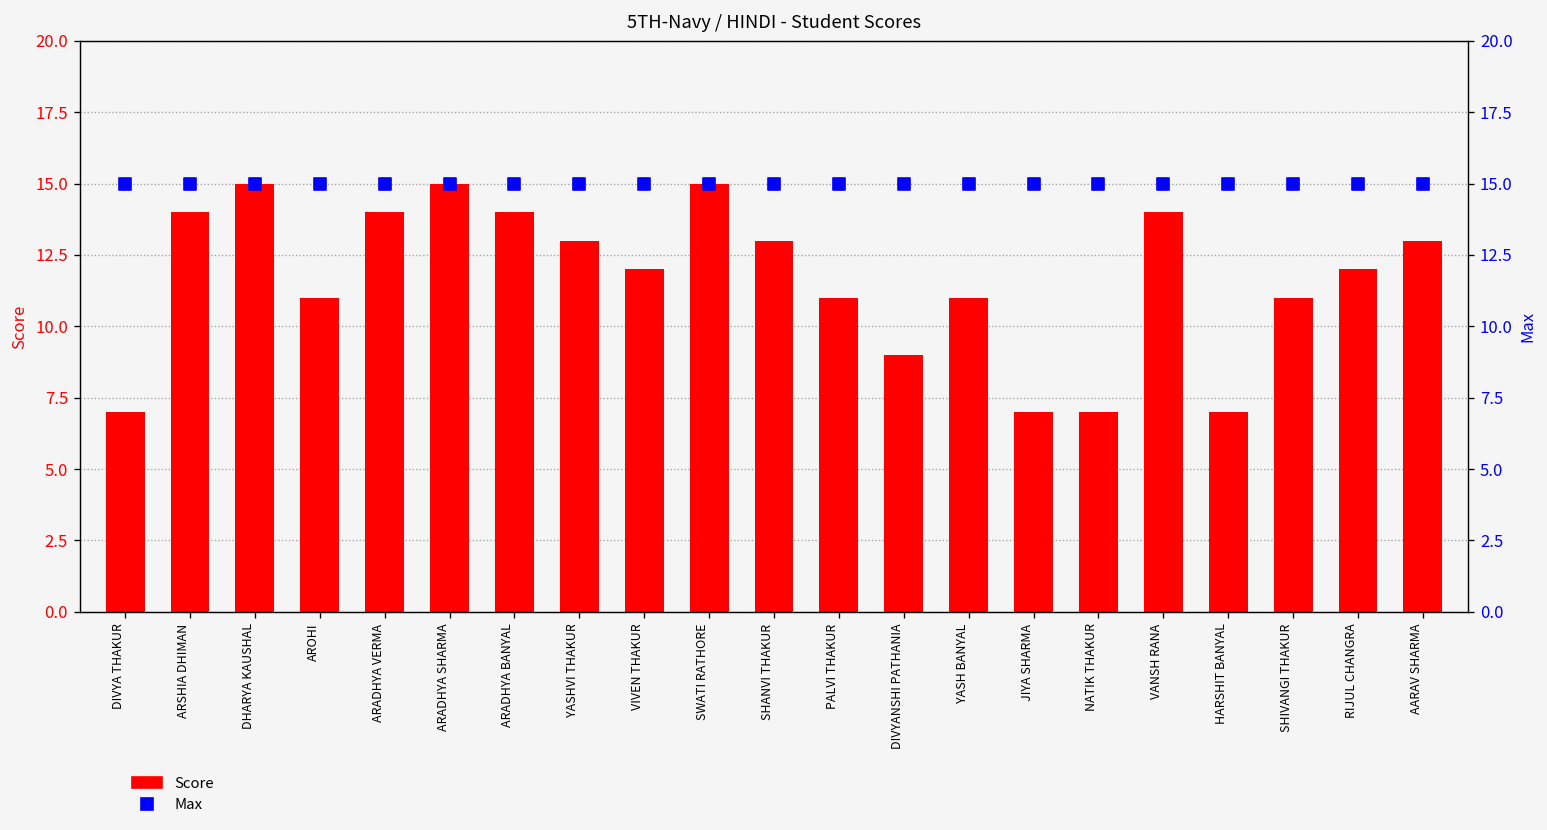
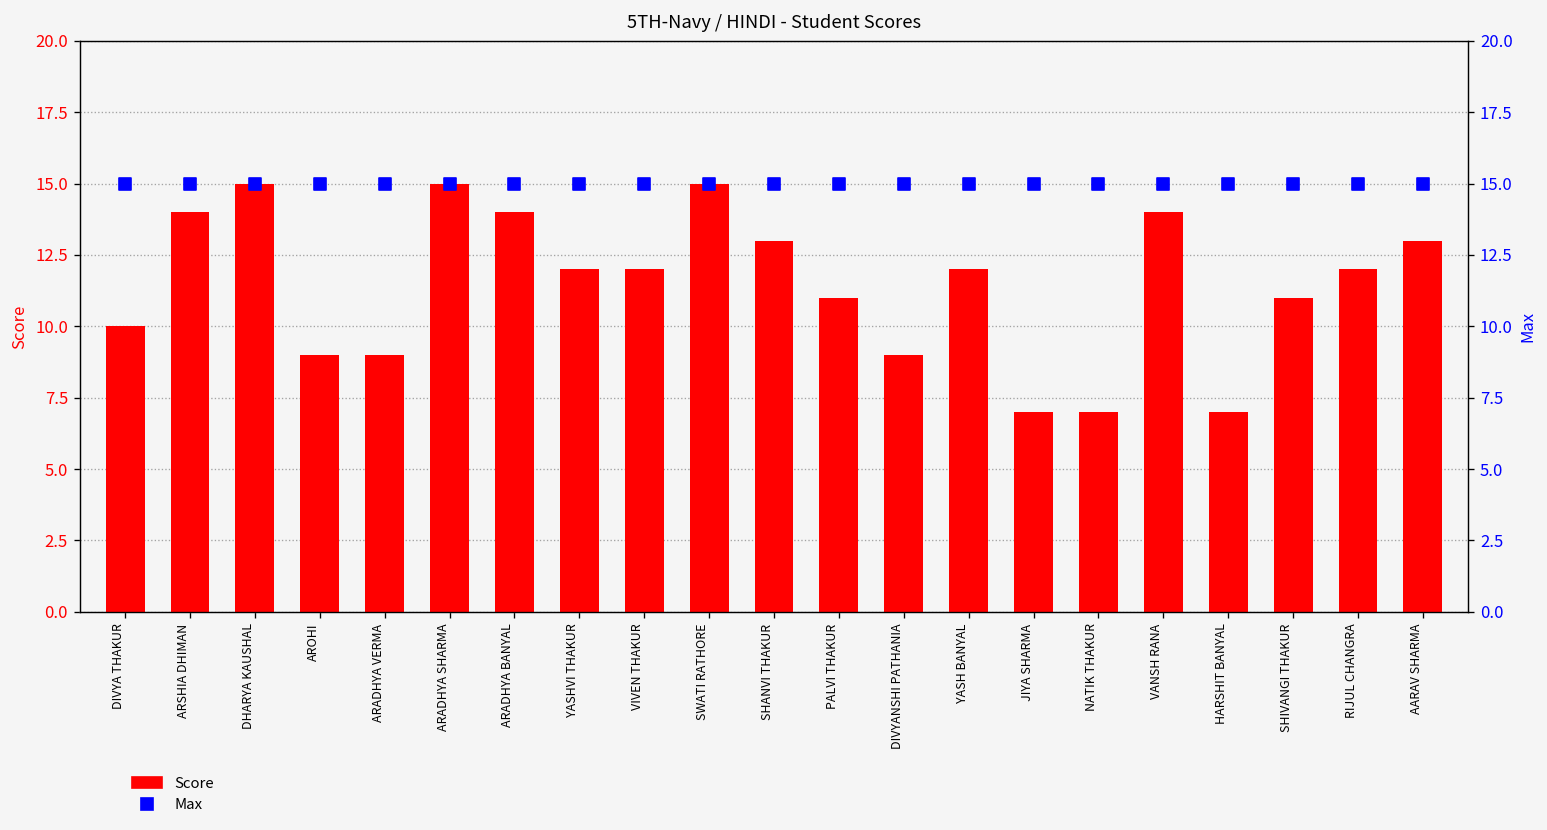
  {
    "Score": {
-     "DIVYA THAKUR": 7,
+     "DIVYA THAKUR": 10,
      "ARSHIA DHIMAN": 14,
      "DHARYA KAUSHAL": 15,
-     "AROHI": 11,
-     "ARADHYA VERMA": 14,
+     "AROHI": 9,
+     "ARADHYA VERMA": 9,
      "ARADHYA SHARMA": 15,
      "ARADHYA BANYAL": 14,
-     "YASHVI THAKUR": 13,
+     "YASHVI THAKUR": 12,
      "VIVEN THAKUR": 12,
      "SWATI RATHORE": 15,
      "SHANVI THAKUR": 13,
      "PALVI THAKUR": 11,
      "DIVYANSHI PATHANIA": 9,
-     "YASH BANYAL": 11,
+     "YASH BANYAL": 12,
      "JIYA SHARMA": 7,
      "NATIK THAKUR": 7,
      "VANSH RANA": 14,
      "HARSHIT BANYAL": 7,
      "SHIVANGI THAKUR": 11,
      "RIJUL CHANGRA": 12,
      "AARAV SHARMA": 13
    }
  }
